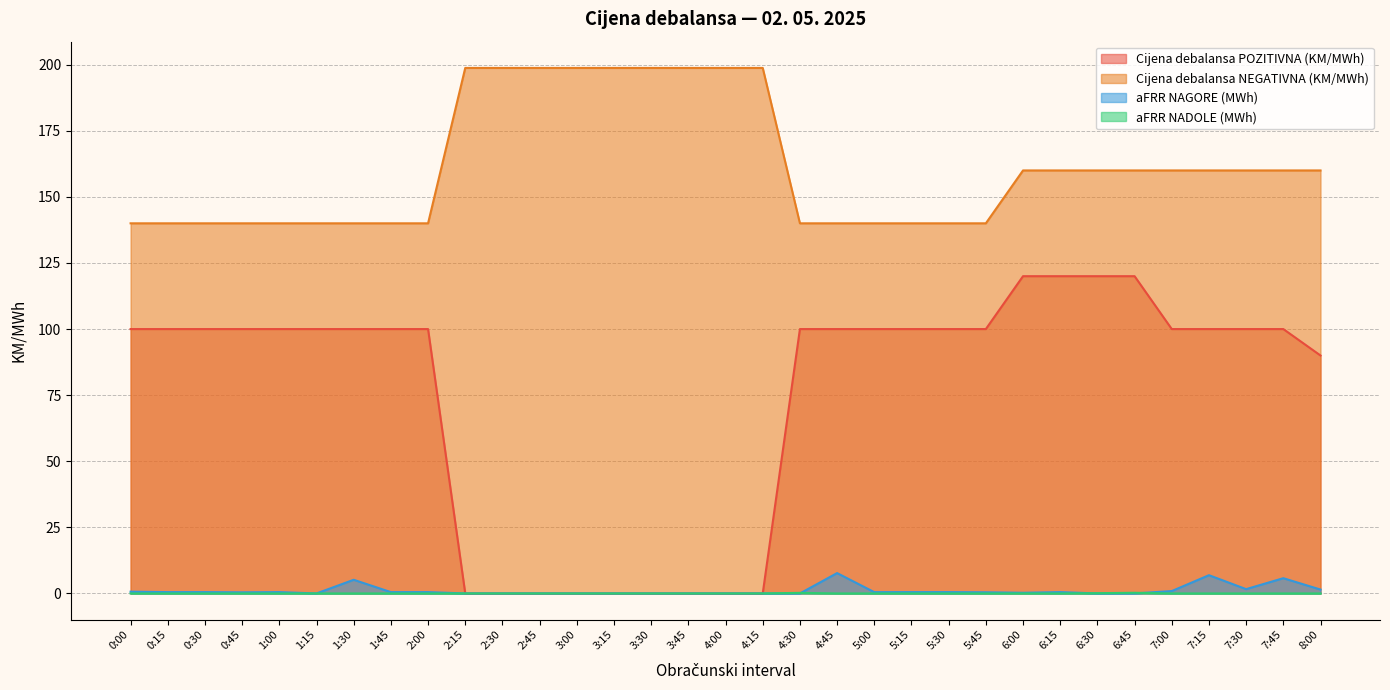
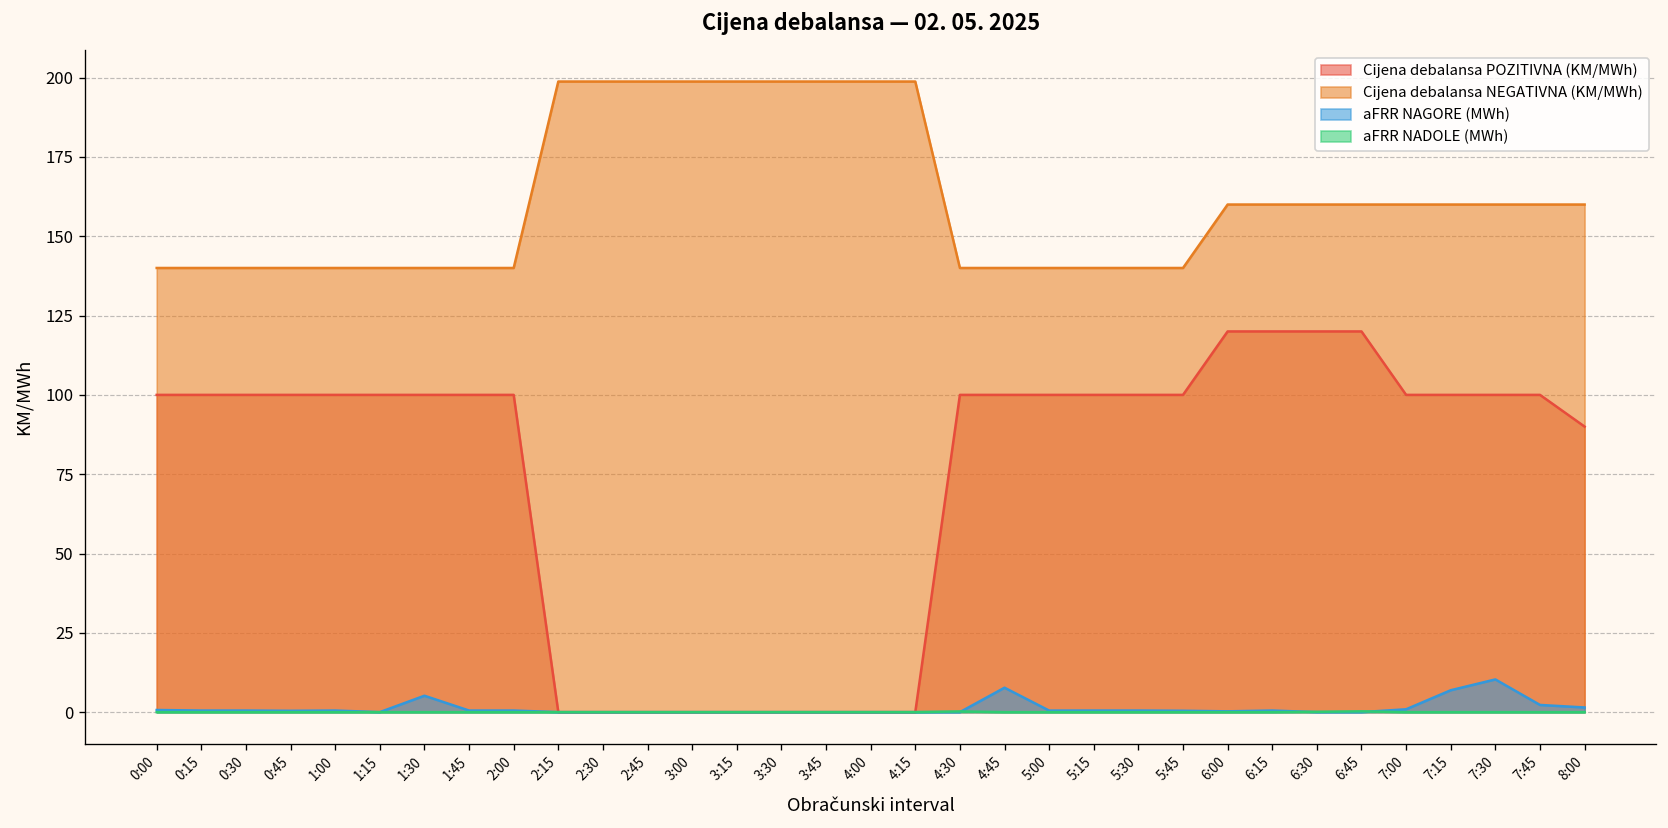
  {
    "aFRR NAGORE (MWh)": {
      "1:30": 5,
      "4:45": 8,
      "7:15": 7,
-     "7:30": 2,
-     "7:45": 6,
+     "7:30": 10,
+     "7:45": 2,
      "8:00": 1
    },
    "aFRR NADOLE (MWh)": {
      "1:30": 0,
      "4:45": 0,
      "7:15": 0,
      "7:30": 0,
      "7:45": 0,
      "8:00": 0
    }
  }
